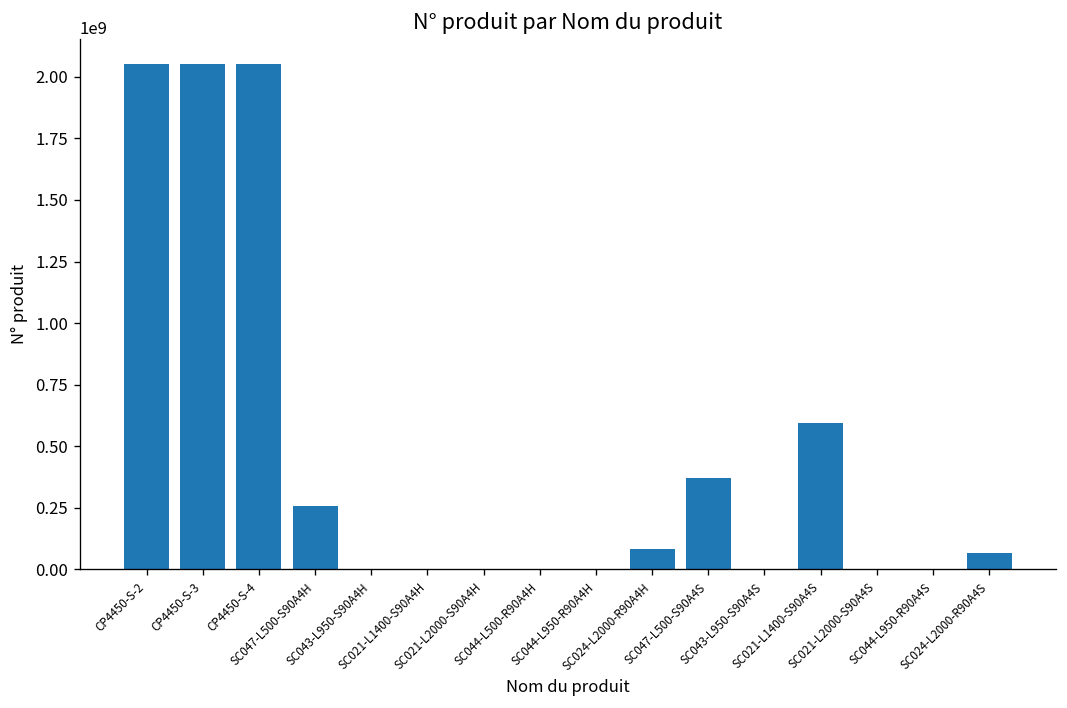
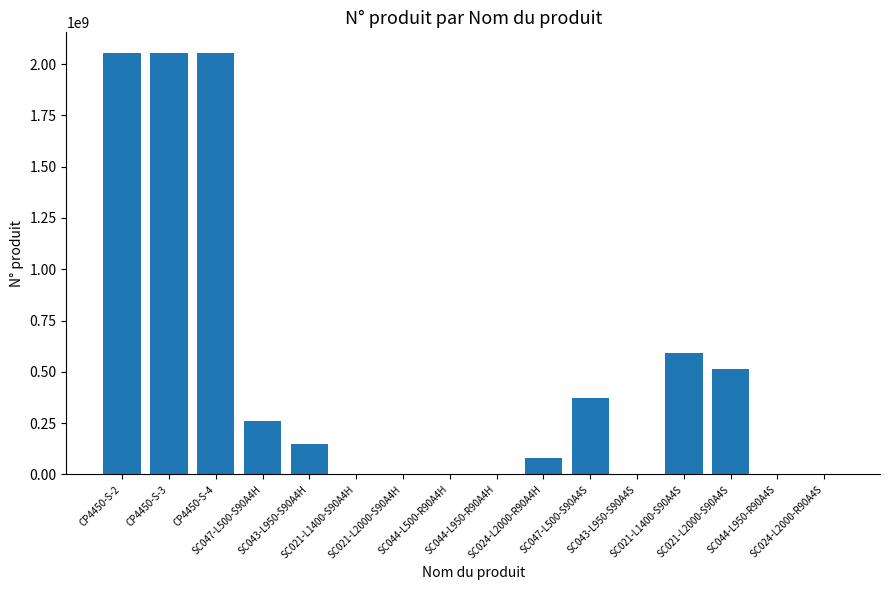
  {
    "CP4450-S-2": 2050000000,
    "CP4450-S-3": 2050000000,
    "CP4450-S-4": 2050000000,
    "SC047-L500-S90A4H": 260000000,
-   "SC043-L950-S90A4H": 0,
+   "SC043-L950-S90A4H": 150000000,
    "SC024-L2000-R90A4H": 80000000,
    "SC047-L500-S90A4S": 370000000,
    "SC021-L1400-S90A4S": 590000000,
-   "SC021-L2000-S90A4S": 0,
-   "SC024-L2000-R90A4S": 70000000
+   "SC021-L2000-S90A4S": 520000000,
+   "SC024-L2000-R90A4S": 0
  }
